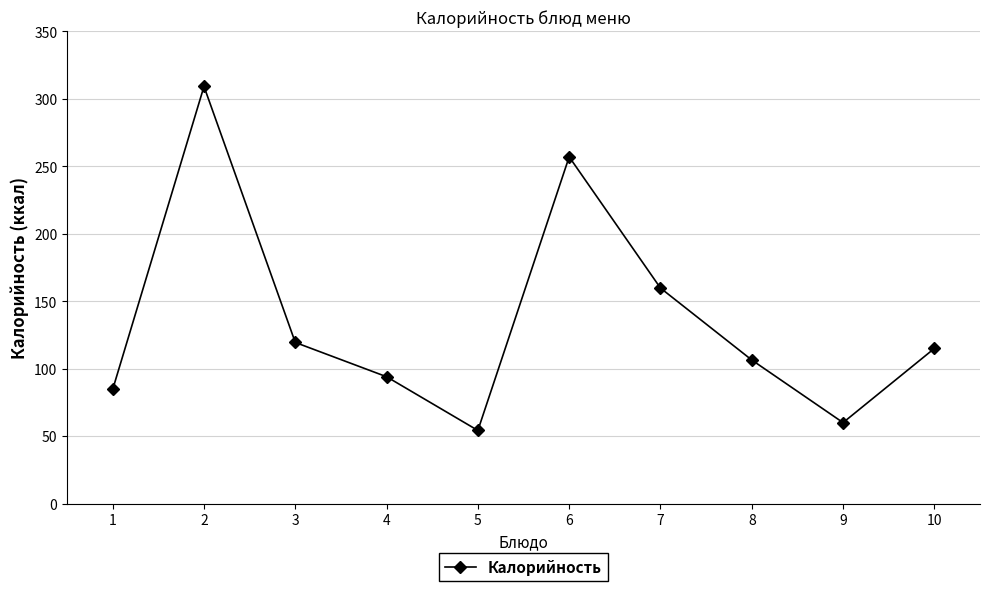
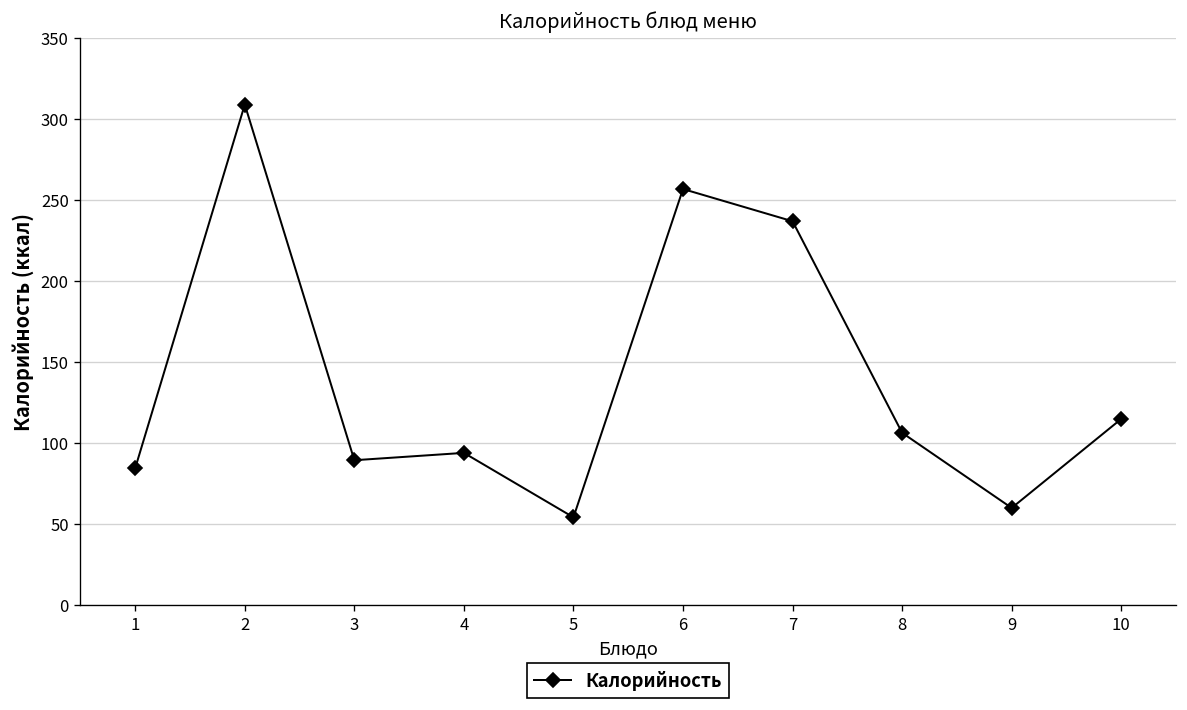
  {
    "1": 85,
    "2": 309,
-   "3": 119,
+   "3": 89,
    "4": 94,
    "5": 54,
    "6": 257,
-   "7": 160,
+   "7": 237,
    "8": 106,
    "9": 60,
    "10": 115
  }
